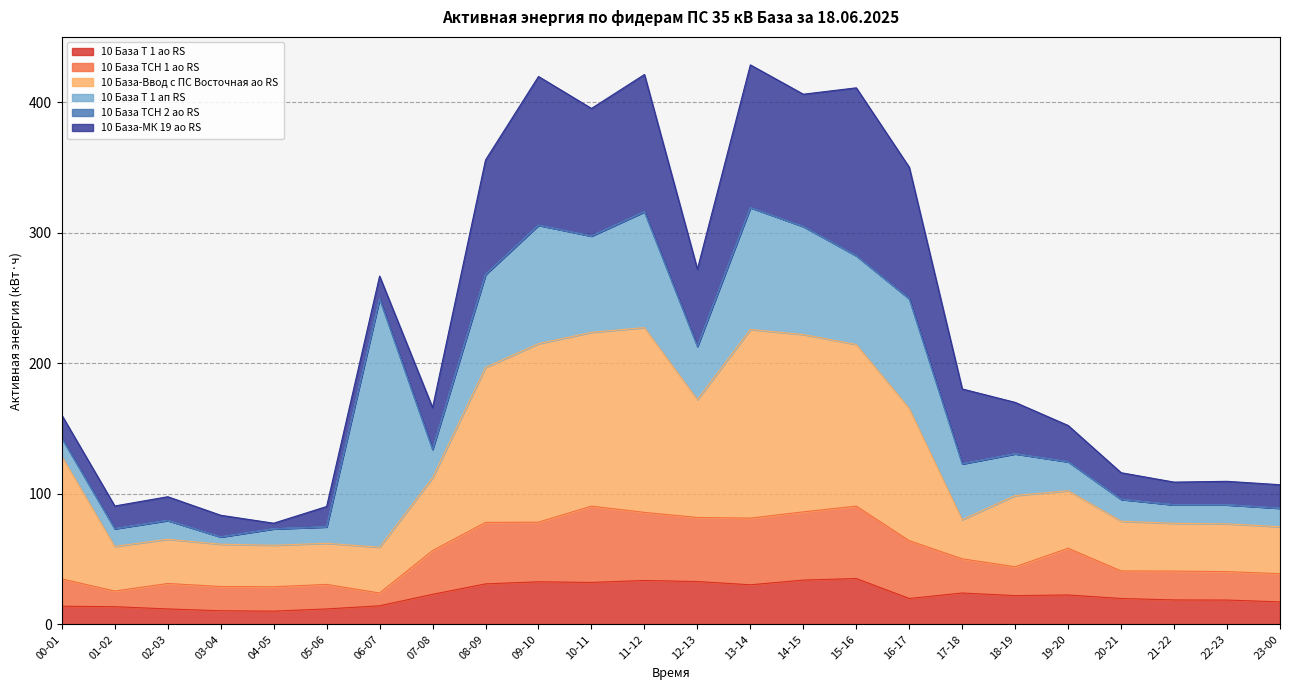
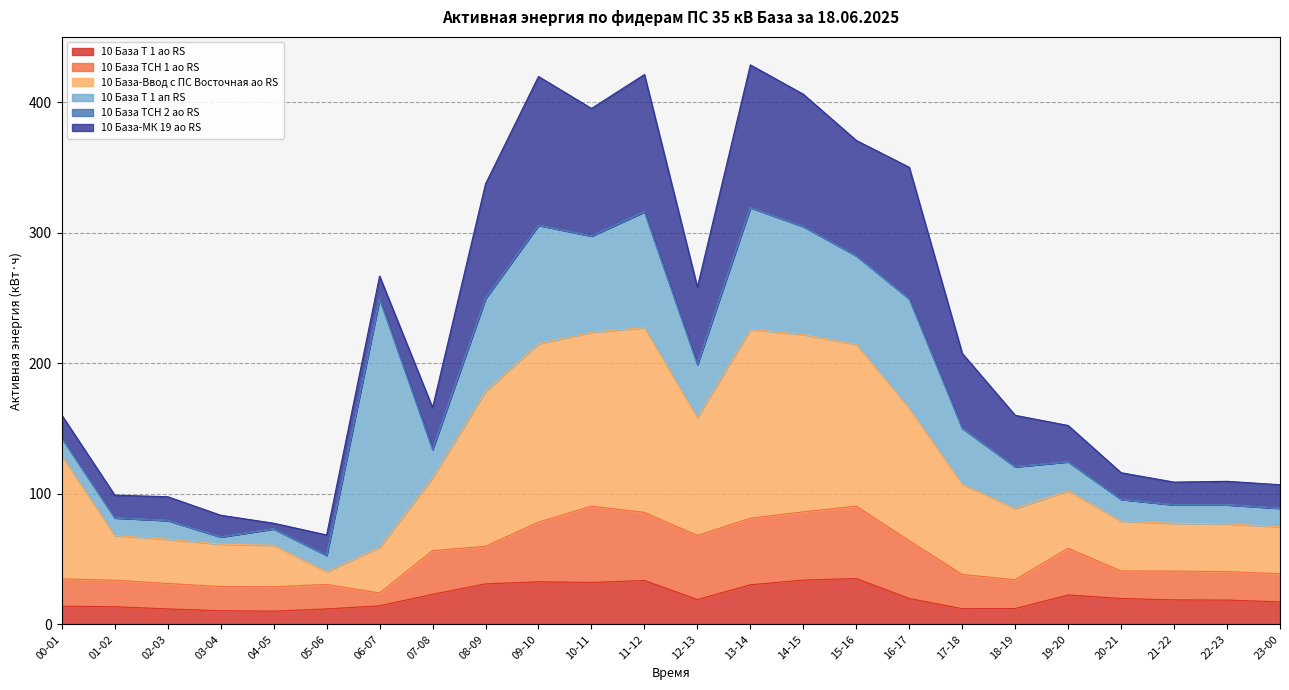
  {
    "10 База Т 1 ао RS": {
      "00-01": 14,
      "01-02": 14,
      "02-03": 12,
      "03-04": 10,
      "04-05": 10,
      "05-06": 12,
      "06-07": 14,
      "07-08": 23,
      "08-09": 31,
      "09-10": 33,
      "10-11": 32,
      "11-12": 34,
-     "12-13": 33,
+     "12-13": 19,
      "13-14": 30,
      "14-15": 34,
      "15-16": 35,
      "16-17": 20,
-     "17-18": 24,
-     "18-19": 22,
+     "17-18": 12,
+     "18-19": 12,
      "19-20": 23,
      "20-21": 20,
      "21-22": 19,
      "22-23": 19,
      "23-00": 17
    },
    "10 База ТСН 1 ао RS": {
      "00-01": 21,
-     "01-02": 12,
+     "01-02": 20,
      "02-03": 20,
      "03-04": 19,
      "04-05": 19,
      "05-06": 19,
      "06-07": 10,
      "07-08": 34,
-     "08-09": 47,
+     "08-09": 29,
      "09-10": 46,
      "10-11": 58,
      "11-12": 52,
      "12-13": 49,
      "13-14": 51,
      "14-15": 52,
      "15-16": 55,
      "16-17": 44,
      "17-18": 26,
      "18-19": 22,
      "19-20": 36,
      "20-21": 21,
      "21-22": 22,
      "22-23": 22,
      "23-00": 22
    },
    "10 База-Ввод с ПС Восточная ао RS": {
      "00-01": 94,
      "01-02": 34,
      "02-03": 34,
      "03-04": 32,
      "04-05": 32,
-     "05-06": 32,
+     "05-06": 10,
      "06-07": 35,
      "07-08": 56,
      "08-09": 119,
      "09-10": 137,
      "10-11": 133,
      "11-12": 142,
      "12-13": 90,
      "13-14": 145,
      "14-15": 136,
      "15-16": 124,
      "16-17": 101,
-     "17-18": 30,
+     "17-18": 69,
      "18-19": 55,
      "19-20": 44,
      "20-21": 38,
      "21-22": 37,
      "22-23": 37,
      "23-00": 36
    },
    "10 База-МК 19 ао RS": {
      "00-01": 18,
      "01-02": 17,
      "02-03": 18,
      "03-04": 17,
      "04-05": 4,
      "05-06": 16,
      "06-07": 17,
      "07-08": 32,
      "08-09": 88,
      "09-10": 114,
      "10-11": 98,
      "11-12": 105,
      "12-13": 59,
      "13-14": 109,
      "14-15": 101,
-     "15-16": 129,
+     "15-16": 88,
      "16-17": 101,
      "17-18": 57,
      "18-19": 39,
      "19-20": 28,
      "20-21": 20,
      "21-22": 17,
      "22-23": 18,
      "23-00": 18
    }
  }
